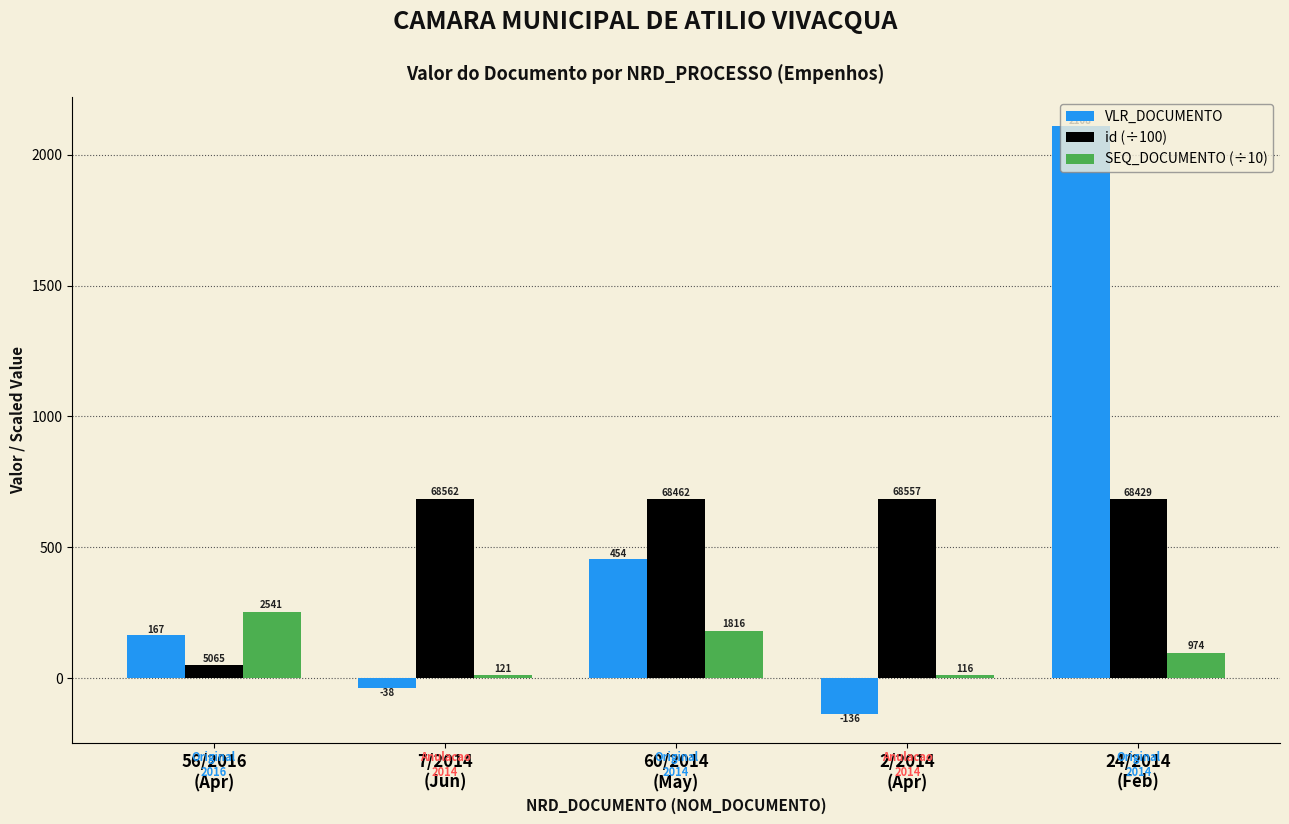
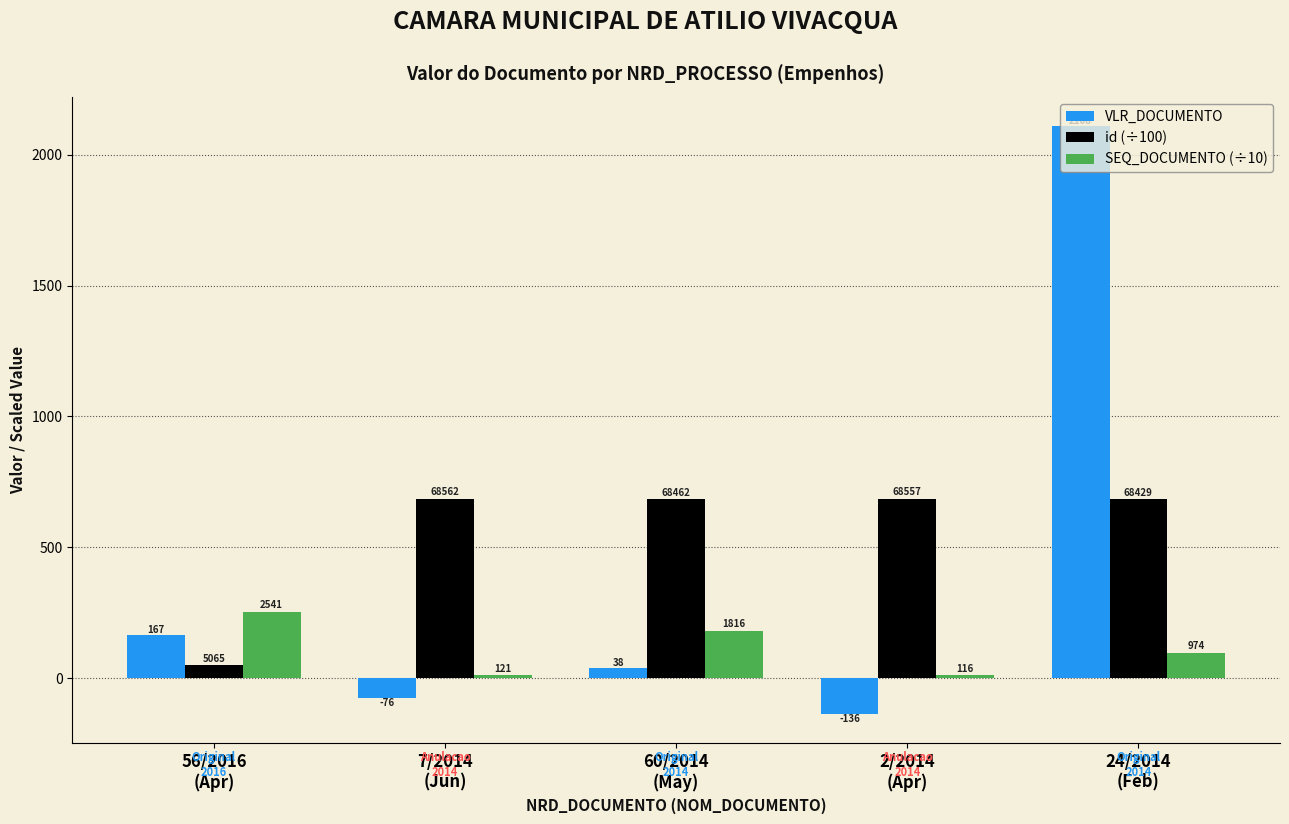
  {
    "VLR_DOCUMENTO": {
      "56/2016 (Apr)": 167,
-     "7/2014 (Jun)": -38,
-     "60/2014 (May)": 454,
+     "7/2014 (Jun)": -76,
+     "60/2014 (May)": 38,
      "2/2014 (Apr)": -136
    }
  }
